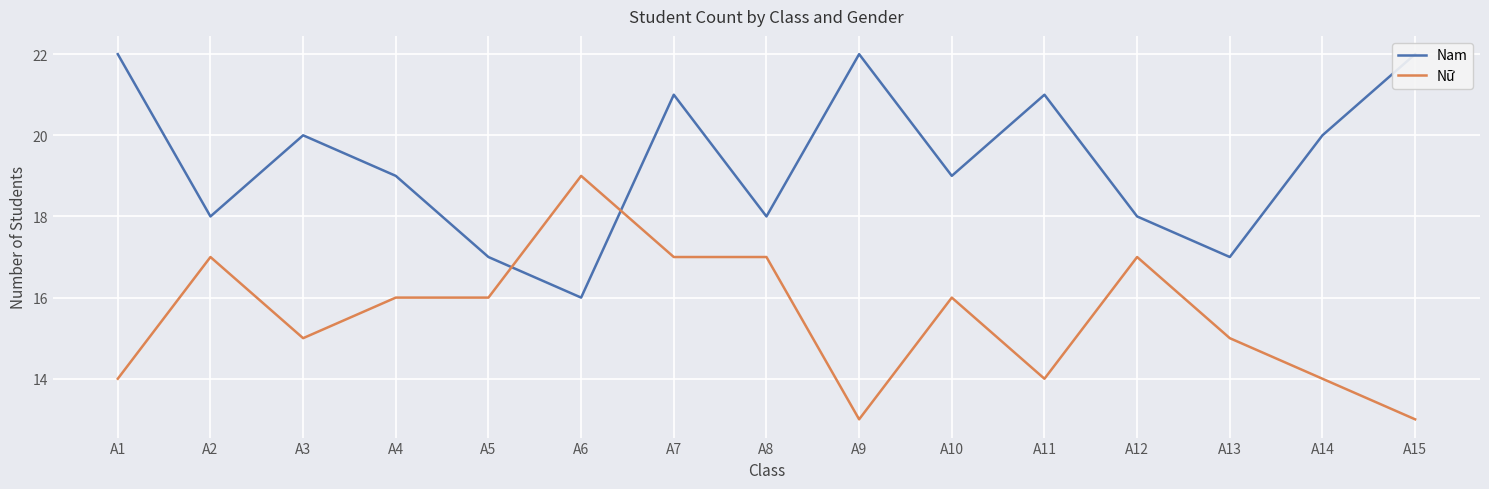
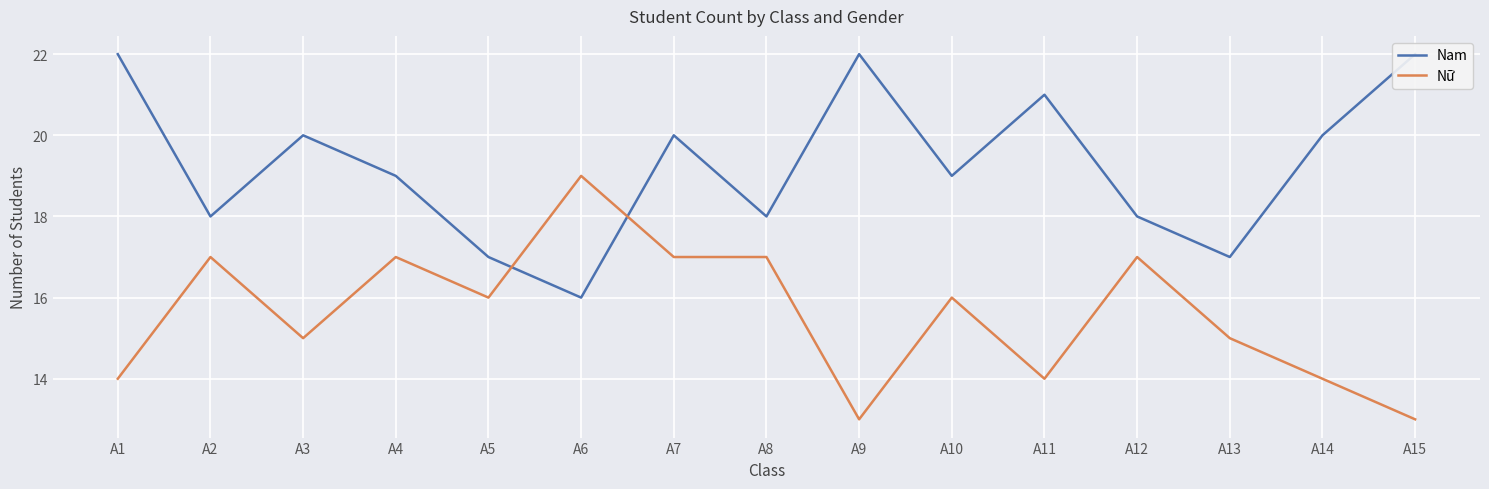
  {
    "Nam": {
      "A1": 22,
      "A2": 18,
      "A3": 20,
      "A4": 19,
      "A5": 17,
      "A6": 16,
-     "A7": 21,
+     "A7": 20,
      "A8": 18,
      "A9": 22,
      "A10": 19,
      "A11": 21,
      "A12": 18,
      "A13": 17,
      "A14": 20
    },
    "Nữ": {
      "A1": 14,
      "A2": 17,
      "A3": 15,
-     "A4": 16,
+     "A4": 17,
      "A5": 16,
      "A6": 19,
      "A7": 17,
      "A8": 17,
      "A9": 13,
      "A10": 16,
      "A11": 14,
      "A12": 17,
      "A13": 15,
      "A14": 14,
      "A15": 13
    }
  }
